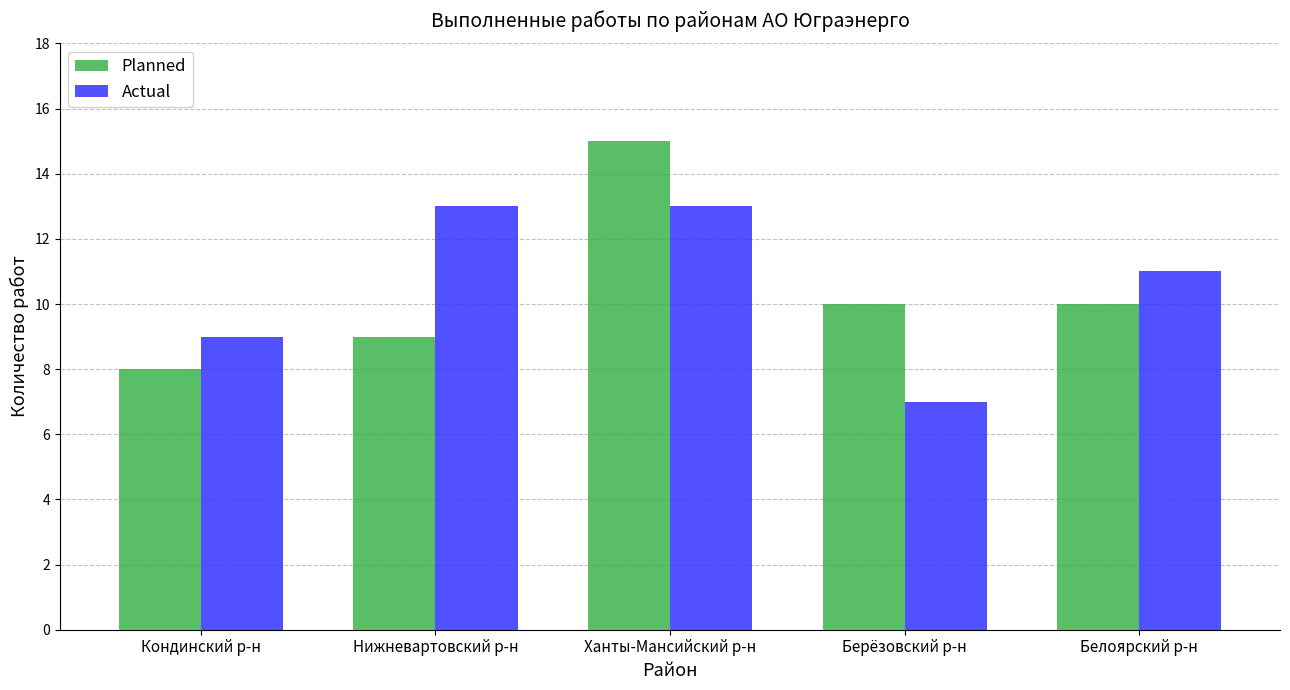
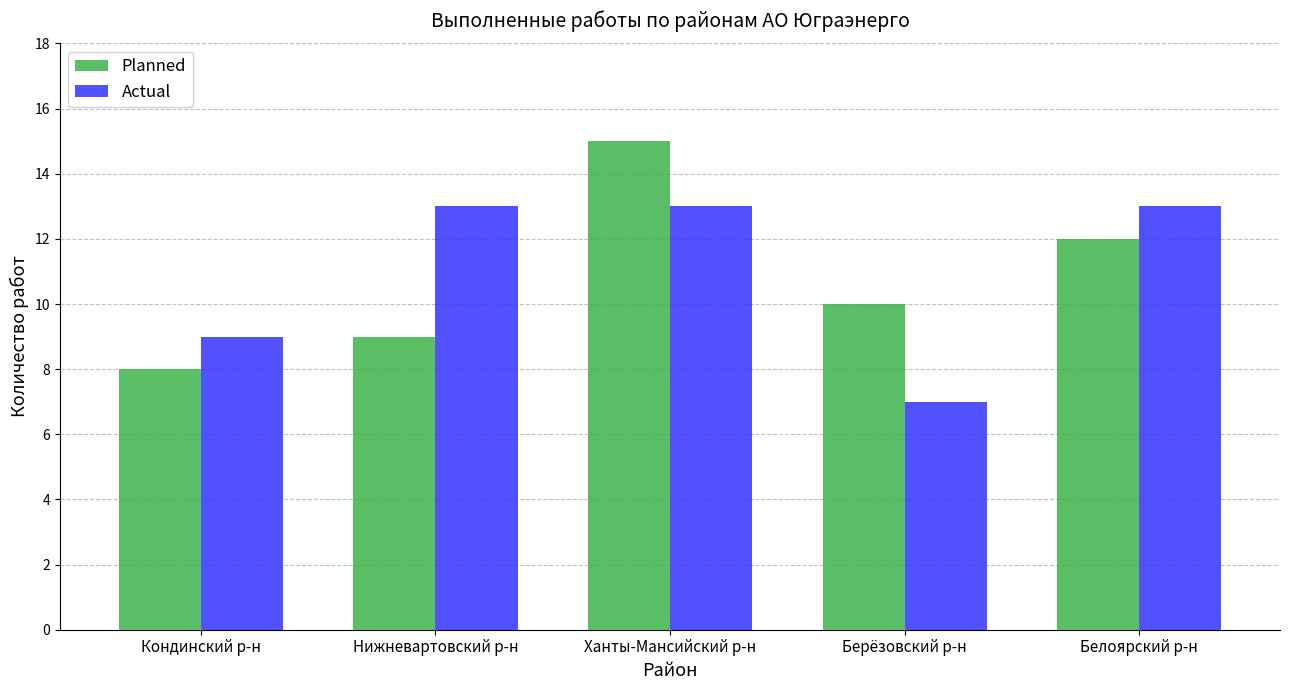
  {
    "Planned": {
      "Кондинский р-н": 8,
      "Нижневартовский р-н": 9,
      "Ханты-Мансийский р-н": 15,
      "Берёзовский р-н": 10,
-     "Белоярский р-н": 10
+     "Белоярский р-н": 12
    },
    "Actual": {
      "Кондинский р-н": 9,
      "Нижневартовский р-н": 13,
      "Ханты-Мансийский р-н": 13,
      "Берёзовский р-н": 7,
-     "Белоярский р-н": 11
+     "Белоярский р-н": 13
    }
  }
